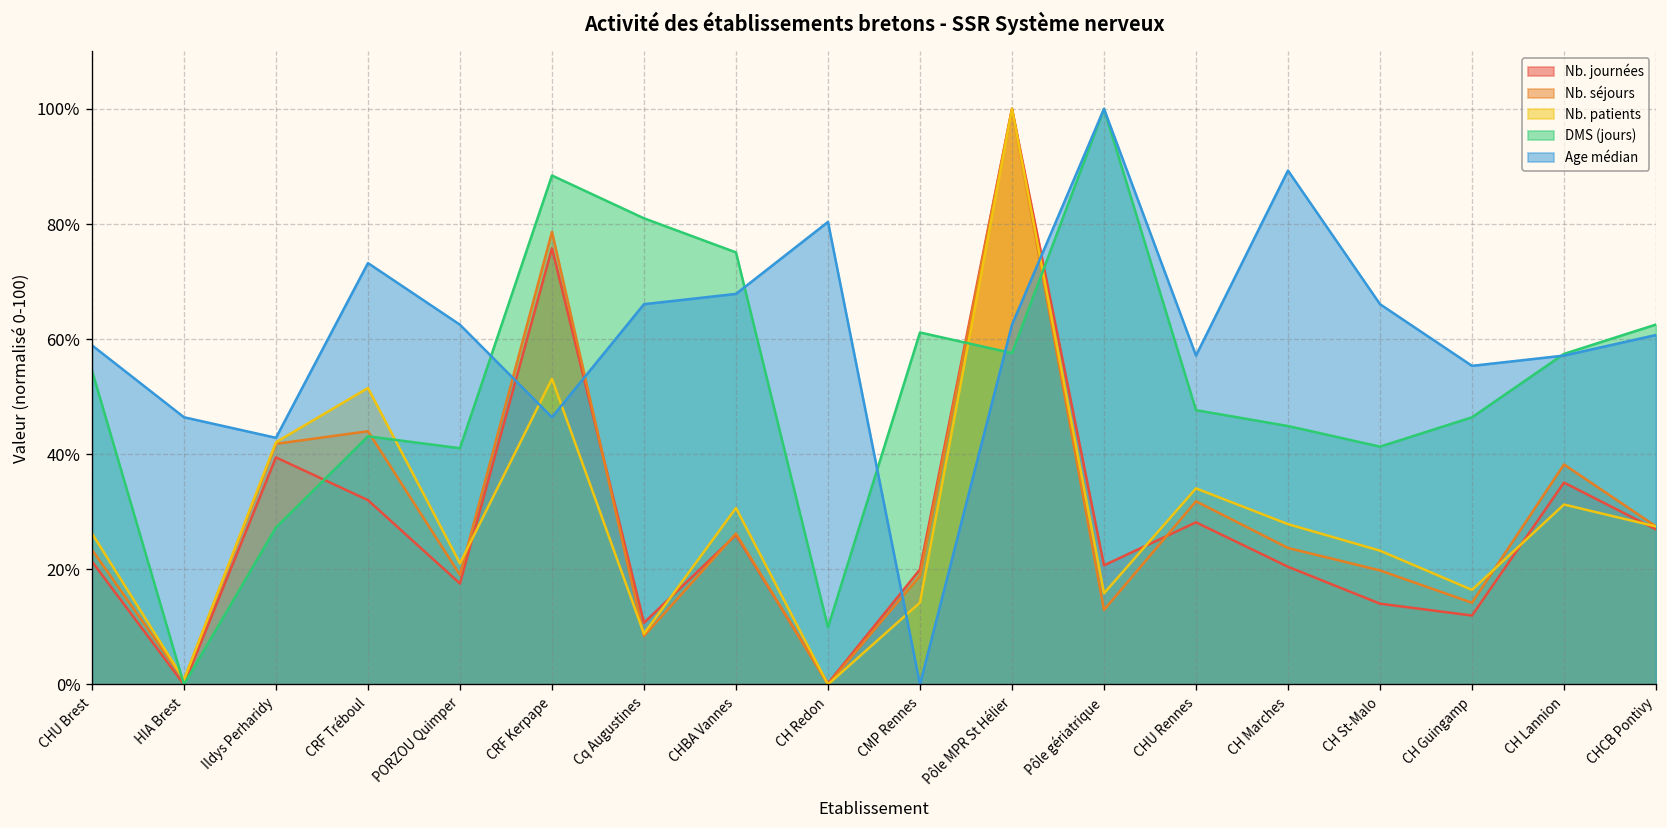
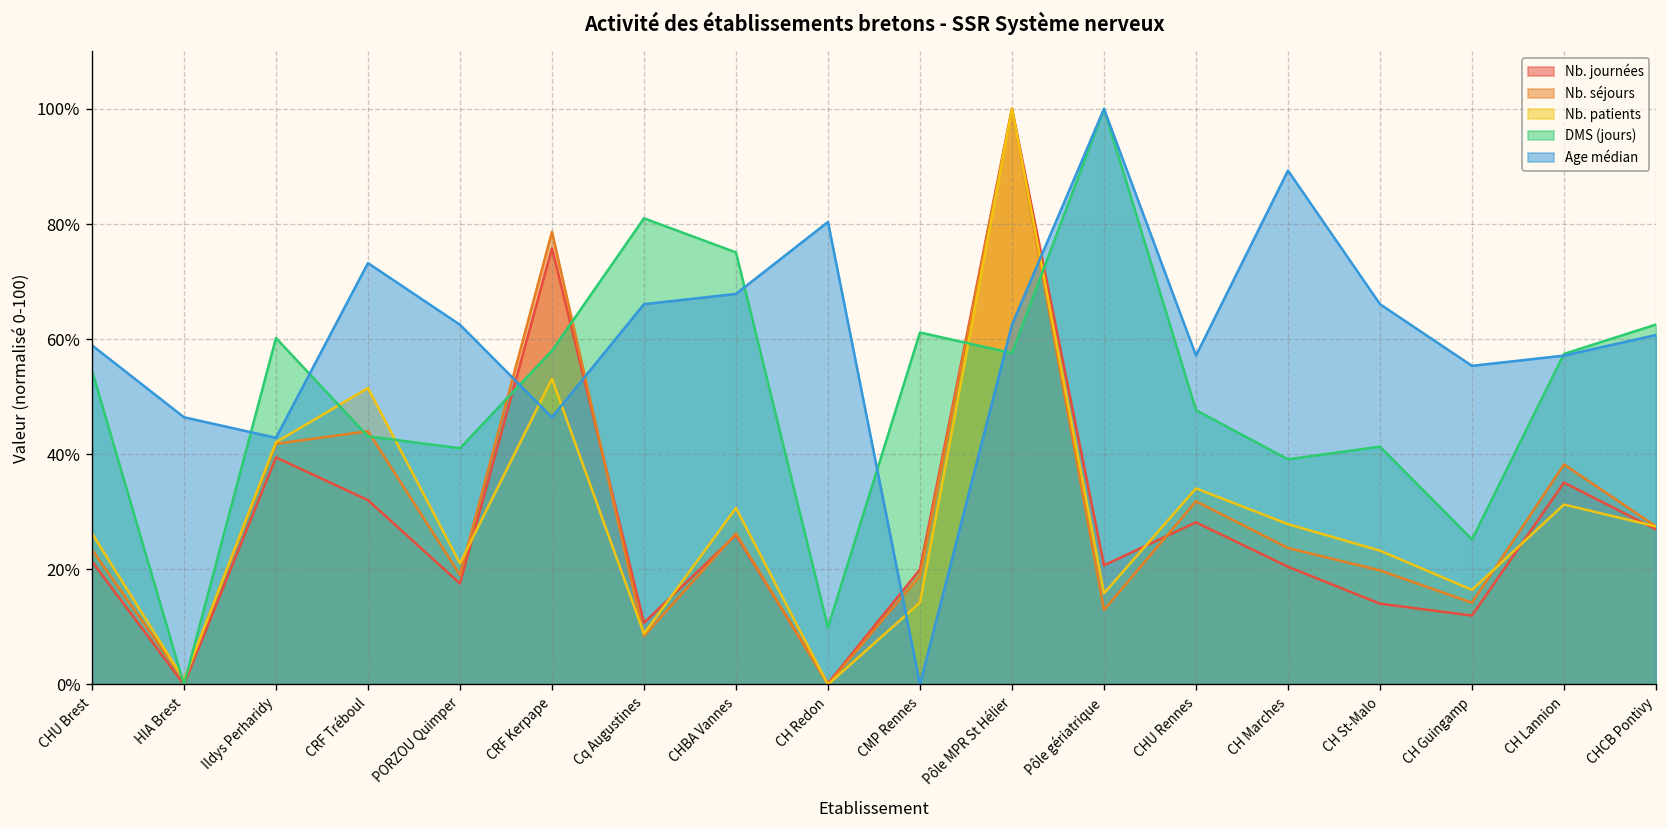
  {
    "DMS (jours)": {
      "CHU Brest": "55%",
-     "Ildys Perharidy": "27%",
+     "Ildys Perharidy": "60%",
      "CRF Tréboul": "43%",
      "PORZOU Quimper": "41%",
-     "CRF Kerpape": "88%",
+     "CRF Kerpape": "58%",
      "Cq Augustines": "81%",
      "CHBA Vannes": "75%",
      "CH Redon": "10%",
      "CMP Rennes": "61%",
      "Pôle MPR St Hélier": "58%",
      "CHU Rennes": "48%",
-     "CH Marches": "45%",
+     "CH Marches": "39%",
      "CH St-Malo": "41%",
-     "CH Guingamp": "46%",
+     "CH Guingamp": "25%",
      "CHCB Pontivy": "63%"
    },
    "Age médian": {
      "CHU Brest": "59%",
      "HIA Brest": "46%",
      "Ildys Perharidy": "43%",
      "CRF Tréboul": "73%",
      "PORZOU Quimper": "62%",
      "CRF Kerpape": "46%",
      "Cq Augustines": "66%",
      "CHBA Vannes": "68%",
      "CH Redon": "80%",
      "CMP Rennes": "0%",
      "Pôle MPR St Hélier": "62%",
      "CHU Rennes": "57%",
      "CH Marches": "89%",
      "CH St-Malo": "66%",
      "CH Guingamp": "55%",
      "CHCB Pontivy": "61%"
    }
  }
